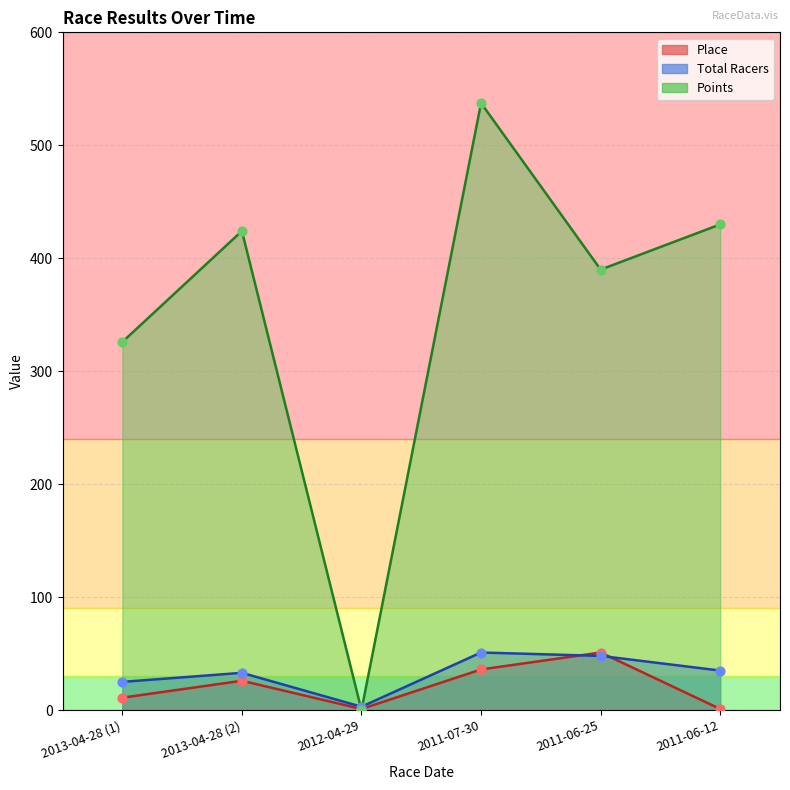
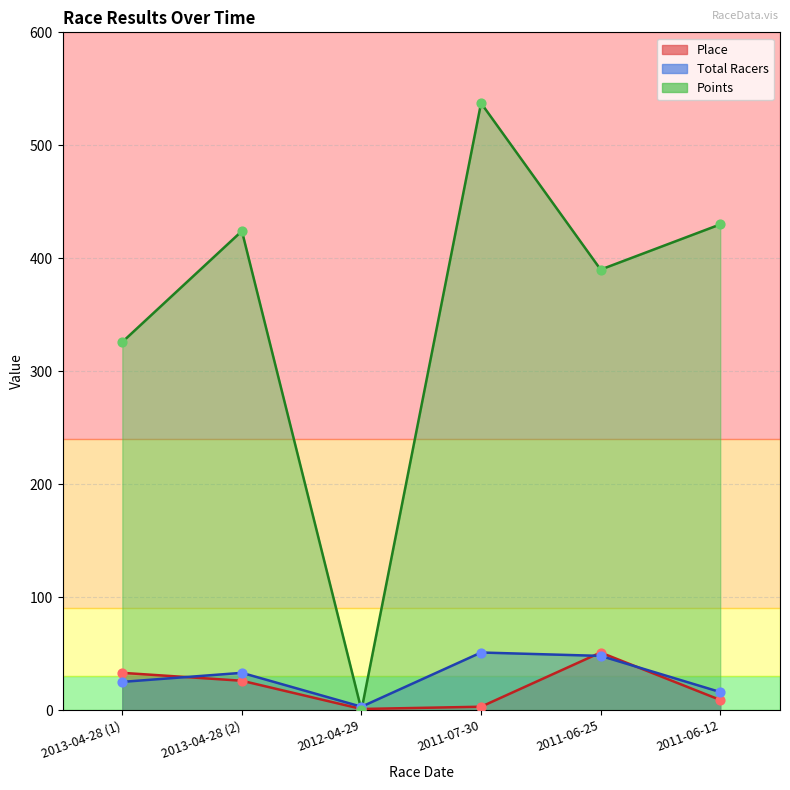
  {
    "Place": {
-     "2013-04-28 (1)": 11,
+     "2013-04-28 (1)": 33,
      "2013-04-28 (2)": 26,
-     "2011-07-30": 36,
+     "2011-07-30": 3,
      "2011-06-25": 51,
-     "2011-06-12": 1
+     "2011-06-12": 9
    },
    "Total Racers": {
      "2013-04-28 (1)": 25,
      "2013-04-28 (2)": 33,
      "2011-07-30": 51,
      "2011-06-25": 48,
-     "2011-06-12": 35
+     "2011-06-12": 16
    },
    "Points": {
      "2013-04-28 (1)": 326,
      "2013-04-28 (2)": 424,
      "2011-07-30": 537,
      "2011-06-25": 390,
      "2011-06-12": 430
    }
  }
